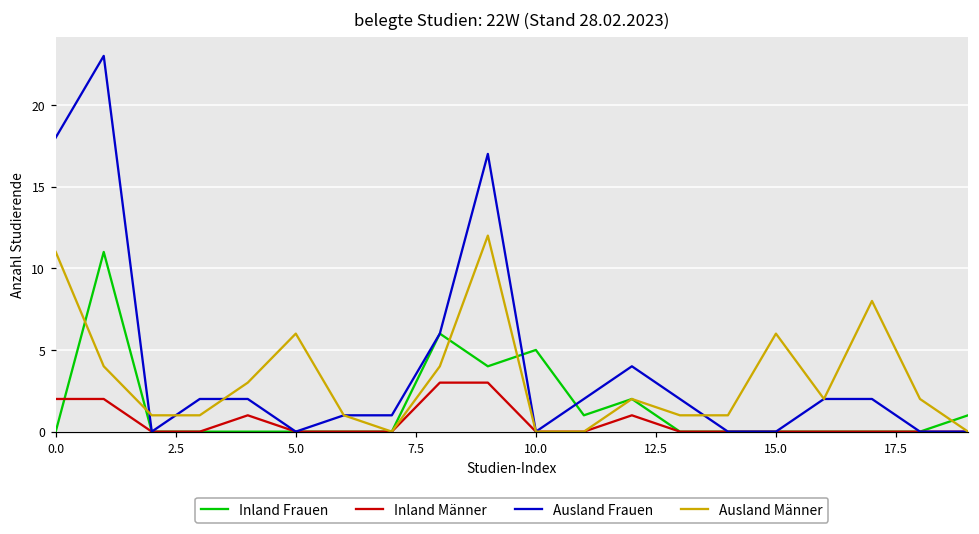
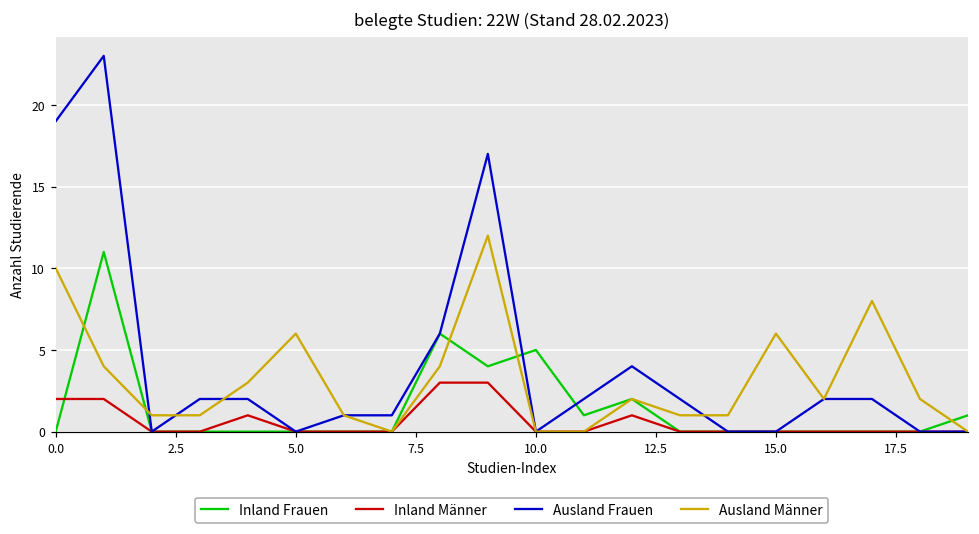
  {
    "Inland Frauen": {
      "0.0": 0,
      "10.0": 5
    },
    "Inland Männer": {
      "0.0": 2
    },
    "Ausland Frauen": {
-     "0.0": 18
+     "0.0": 19
    },
    "Ausland Männer": {
-     "0.0": 11,
+     "0.0": 10,
      "5.0": 6,
      "15.0": 6
    }
  }
